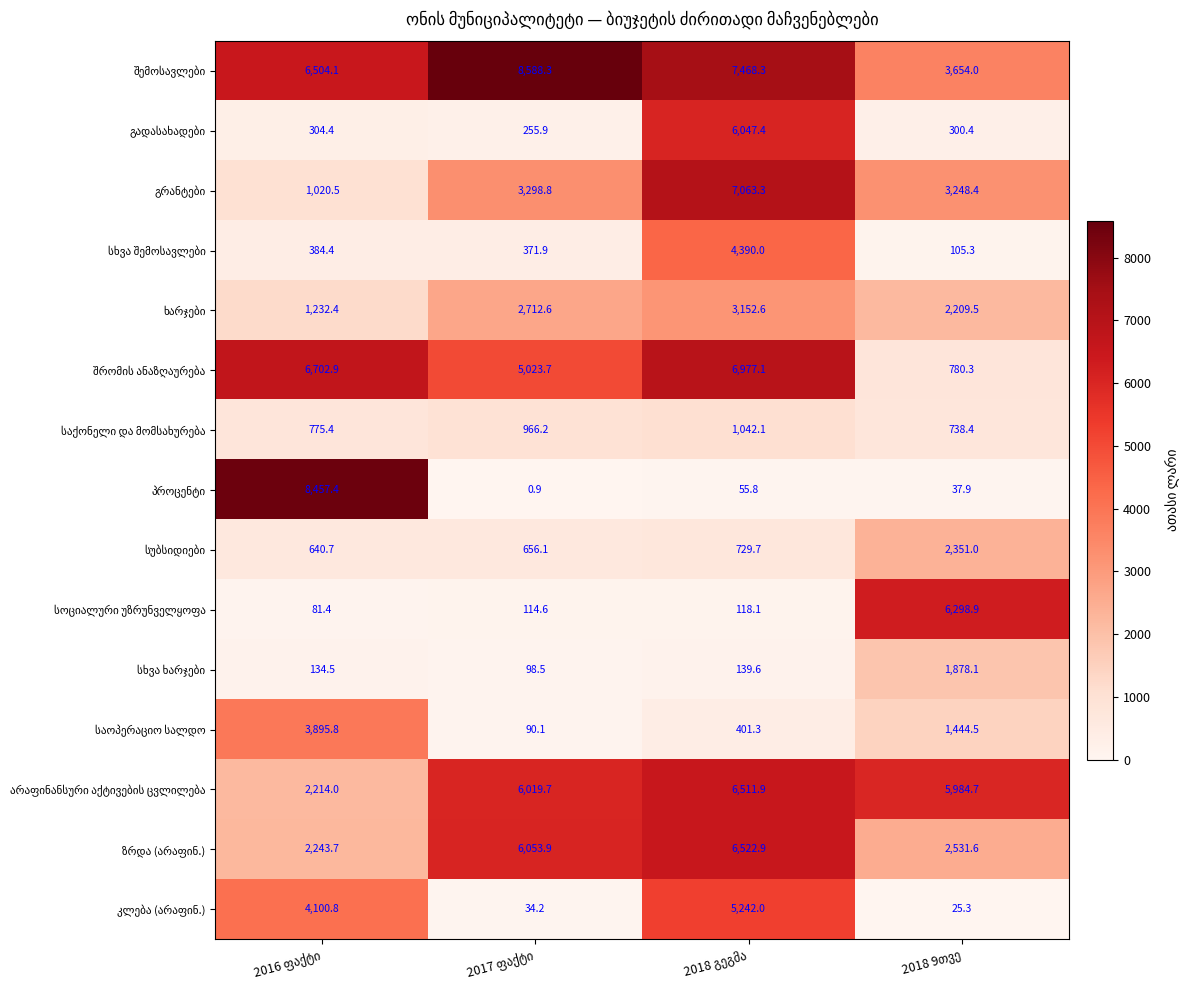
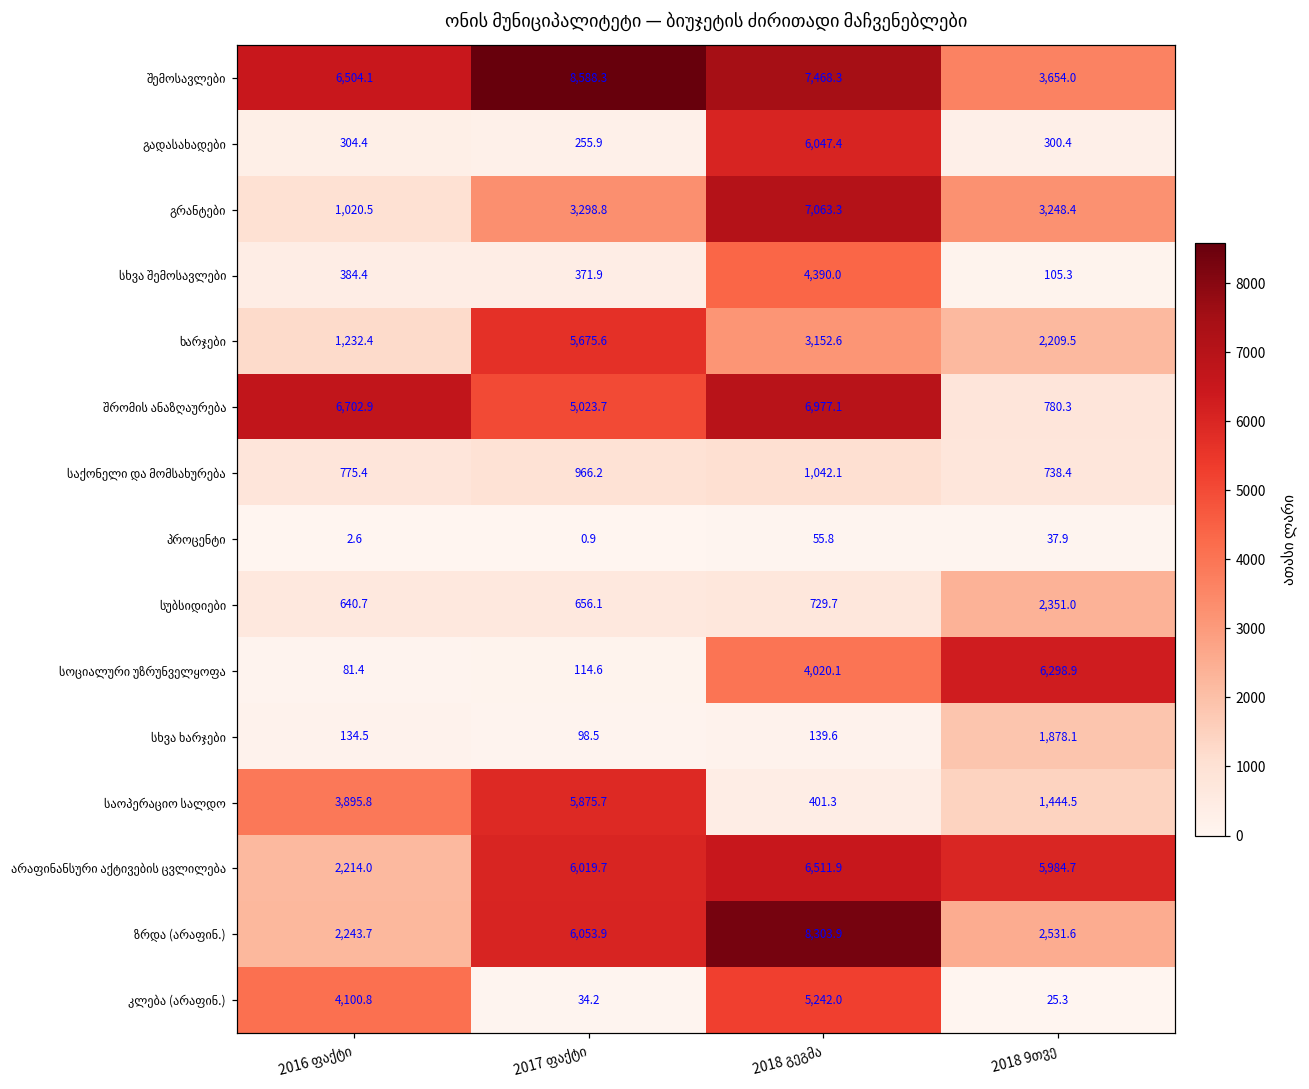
  {
    "შემოსავლები": {
      "2016 ფაქტი": "6,504.1",
      "2017 ფაქტი": "8,588.3",
      "2018 გეგმა": "7,468.3",
      "2018 9თვე": "3,654.0"
    },
    "გადასახადები": {
      "2016 ფაქტი": "304.4",
      "2017 ფაქტი": "255.9",
      "2018 გეგმა": "6,047.4",
      "2018 9თვე": "300.4"
    },
    "გრანტები": {
      "2016 ფაქტი": "1,020.5",
      "2017 ფაქტი": "3,298.8",
      "2018 გეგმა": "7,063.3",
      "2018 9თვე": "3,248.4"
    },
    "სხვა შემოსავლები": {
      "2016 ფაქტი": "384.4",
      "2017 ფაქტი": "371.9",
      "2018 გეგმა": "4,390.0",
      "2018 9თვე": "105.3"
    },
    "ხარჯები": {
      "2016 ფაქტი": "1,232.4",
-     "2017 ფაქტი": "2,712.6",
+     "2017 ფაქტი": "5,675.6",
      "2018 გეგმა": "3,152.6",
      "2018 9თვე": "2,209.5"
    },
    "შრომის ანაზღაურება": {
      "2016 ფაქტი": "6,702.9",
      "2017 ფაქტი": "5,023.7",
      "2018 გეგმა": "6,977.1",
      "2018 9თვე": "780.3"
    },
    "საქონელი და მომსახურება": {
      "2016 ფაქტი": "775.4",
      "2017 ფაქტი": "966.2",
      "2018 გეგმა": "1,042.1",
      "2018 9თვე": "738.4"
    },
    "პროცენტი": {
-     "2016 ფაქტი": "8,457.4",
+     "2016 ფაქტი": "2.6",
      "2017 ფაქტი": "0.9",
      "2018 გეგმა": "55.8",
      "2018 9თვე": "37.9"
    },
    "სუბსიდიები": {
      "2016 ფაქტი": "640.7",
      "2017 ფაქტი": "656.1",
      "2018 გეგმა": "729.7",
      "2018 9თვე": "2,351.0"
    },
    "სოციალური უზრუნველყოფა": {
      "2016 ფაქტი": "81.4",
      "2017 ფაქტი": "114.6",
-     "2018 გეგმა": "118.1",
+     "2018 გეგმა": "4,020.1",
      "2018 9თვე": "6,298.9"
    },
    "სხვა ხარჯები": {
      "2016 ფაქტი": "134.5",
      "2017 ფაქტი": "98.5",
      "2018 გეგმა": "139.6",
      "2018 9თვე": "1,878.1"
    },
    "საოპერაციო სალდო": {
      "2016 ფაქტი": "3,895.8",
-     "2017 ფაქტი": "90.1",
+     "2017 ფაქტი": "5,875.7",
      "2018 გეგმა": "401.3",
      "2018 9თვე": "1,444.5"
    },
    "არაფინანსური აქტივების ცვლილება": {
      "2016 ფაქტი": "2,214.0",
      "2017 ფაქტი": "6,019.7",
      "2018 გეგმა": "6,511.9",
      "2018 9თვე": "5,984.7"
    },
    "ზრდა (არაფინ.)": {
      "2016 ფაქტი": "2,243.7",
      "2017 ფაქტი": "6,053.9",
-     "2018 გეგმა": "6,522.9",
+     "2018 გეგმა": "8,303.9",
      "2018 9თვე": "2,531.6"
    },
    "კლება (არაფინ.)": {
      "2016 ფაქტი": "4,100.8",
      "2017 ფაქტი": "34.2",
      "2018 გეგმა": "5,242.0",
      "2018 9თვე": "25.3"
    }
  }
